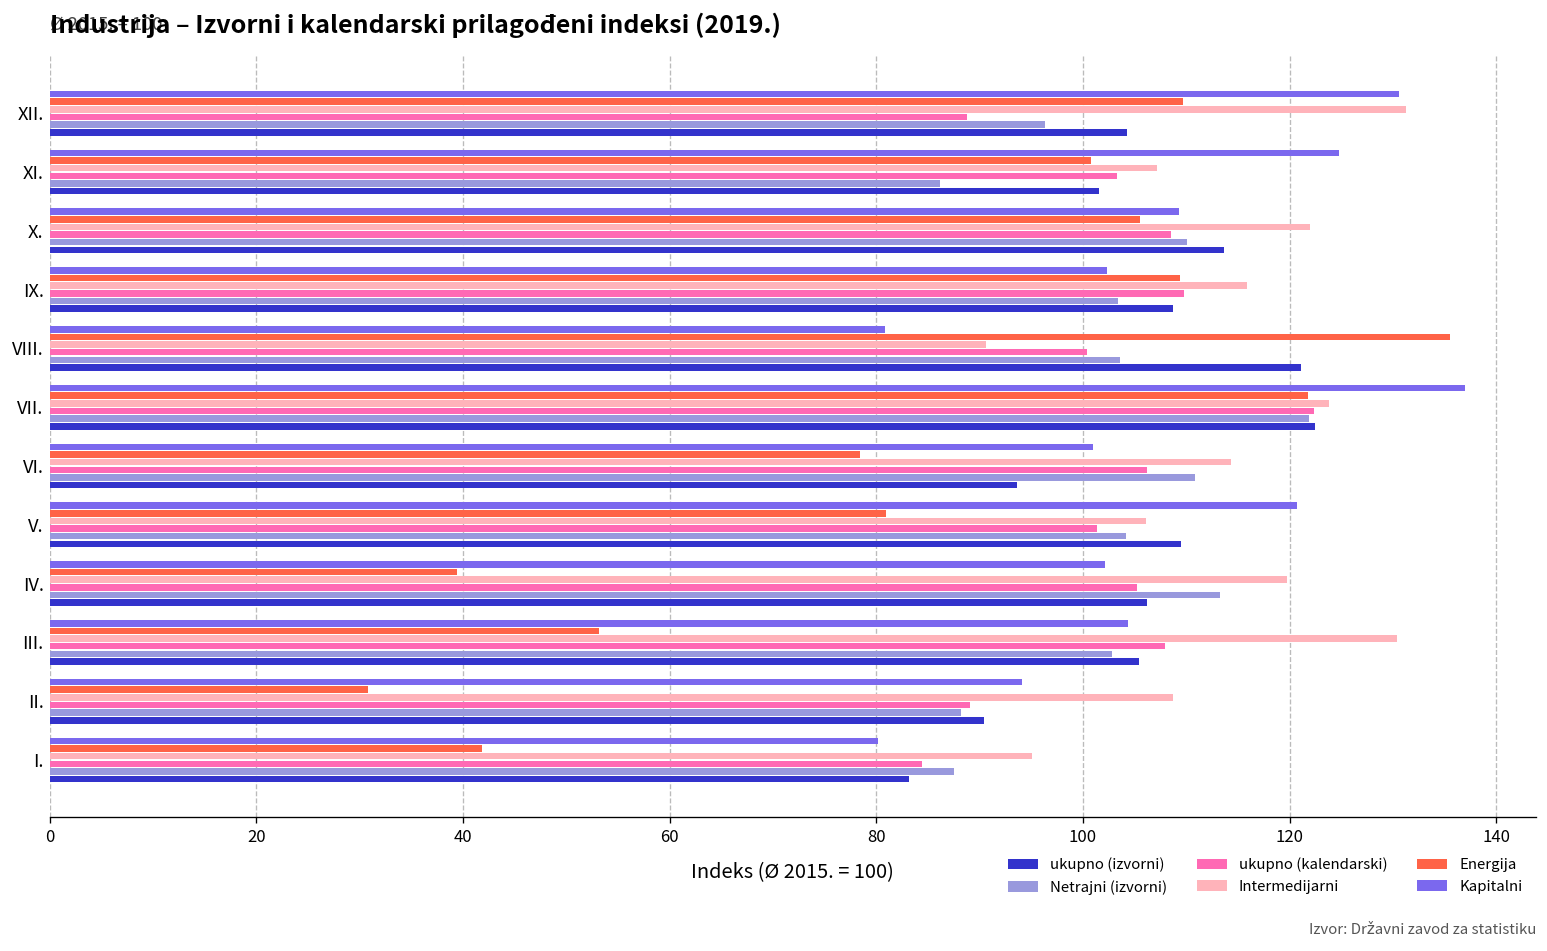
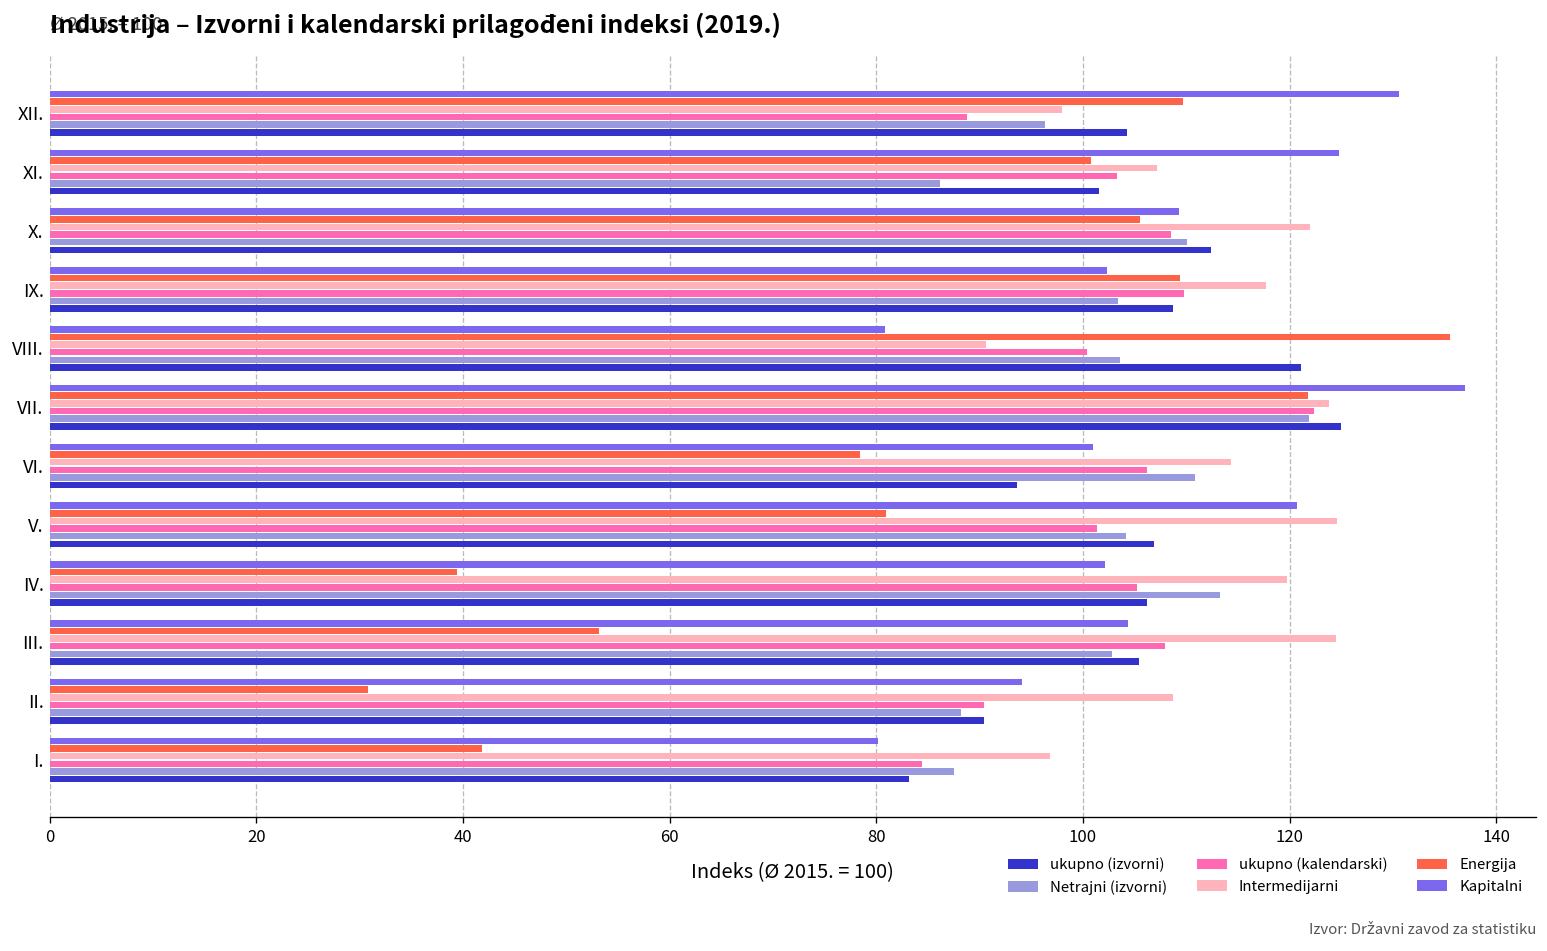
  {
    "ukupno (izvorni)": {
      "XII.": 104,
      "XI.": 102,
-     "X.": 114,
+     "X.": 112,
      "IX.": 109,
      "VIII.": 121,
-     "VII.": 123,
+     "VII.": 125,
      "VI.": 94,
-     "V.": 110,
+     "V.": 107,
      "IV.": 106,
      "III.": 105,
      "II.": 90,
      "I.": 83
    },
    "ukupno (kalendarski)": {
      "XII.": 89,
      "XI.": 103,
      "X.": 109,
      "IX.": 110,
      "VIII.": 100,
      "VII.": 122,
      "VI.": 106,
      "V.": 101,
      "IV.": 105,
      "III.": 108,
-     "II.": 89,
+     "II.": 90,
      "I.": 84
    },
    "Intermedijarni": {
-     "XII.": 131,
+     "XII.": 98,
      "XI.": 107,
      "X.": 122,
-     "IX.": 116,
+     "IX.": 118,
      "VIII.": 91,
      "VII.": 124,
      "VI.": 114,
-     "V.": 106,
+     "V.": 125,
      "IV.": 120,
-     "III.": 130,
+     "III.": 125,
      "II.": 109,
-     "I.": 95
+     "I.": 97
    },
    "Energija": {
      "XII.": 110,
      "XI.": 101,
      "X.": 106,
      "IX.": 109,
      "VIII.": 136,
      "VII.": 122,
      "VI.": 78,
      "V.": 81,
      "IV.": 39,
      "III.": 53,
      "II.": 31,
      "I.": 42
    }
  }
